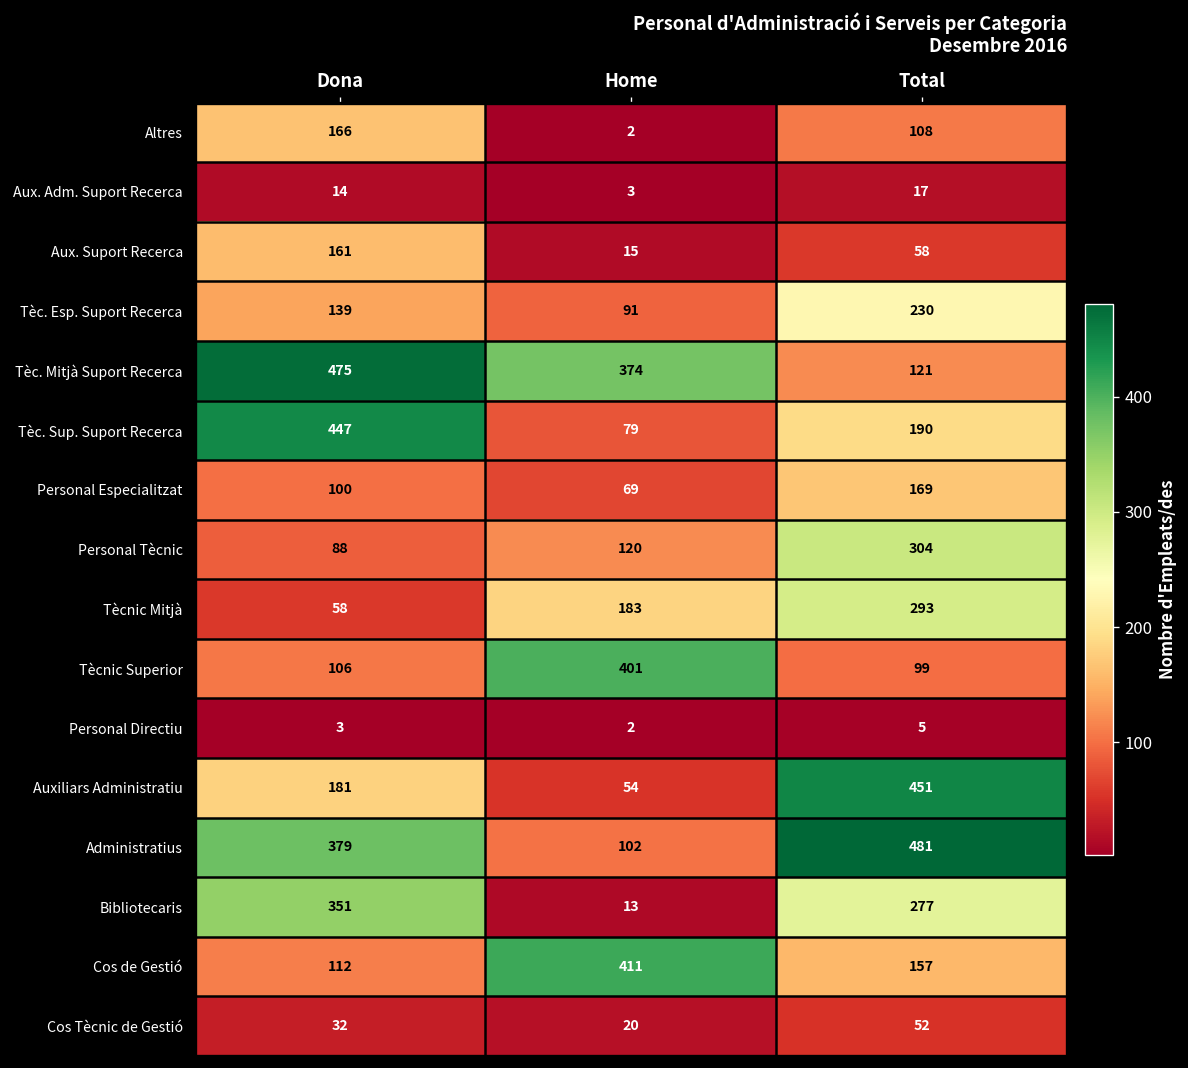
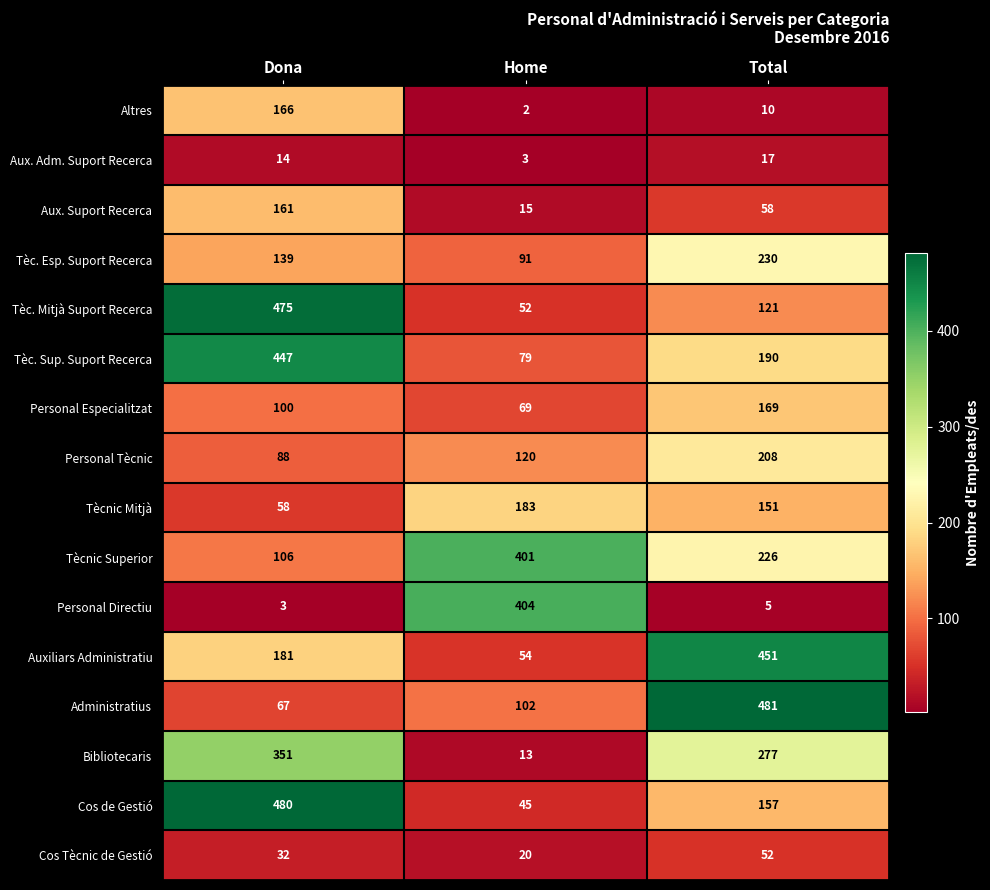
  {
    "Altres": {
      "Dona": 166,
      "Home": 2,
-     "Total": 108
+     "Total": 10
    },
    "Aux. Adm. Suport Recerca": {
      "Dona": 14,
      "Home": 3,
      "Total": 17
    },
    "Aux. Suport Recerca": {
      "Dona": 161,
      "Home": 15,
      "Total": 58
    },
    "Tèc. Esp. Suport Recerca": {
      "Dona": 139,
      "Home": 91,
      "Total": 230
    },
    "Tèc. Mitjà Suport Recerca": {
      "Dona": 475,
-     "Home": 374,
+     "Home": 52,
      "Total": 121
    },
    "Tèc. Sup. Suport Recerca": {
      "Dona": 447,
      "Home": 79,
      "Total": 190
    },
    "Personal Especialitzat": {
      "Dona": 100,
      "Home": 69,
      "Total": 169
    },
    "Personal Tècnic": {
      "Dona": 88,
      "Home": 120,
-     "Total": 304
+     "Total": 208
    },
    "Tècnic Mitjà": {
      "Dona": 58,
      "Home": 183,
-     "Total": 293
+     "Total": 151
    },
    "Tècnic Superior": {
      "Dona": 106,
      "Home": 401,
-     "Total": 99
+     "Total": 226
    },
    "Personal Directiu": {
      "Dona": 3,
-     "Home": 2,
+     "Home": 404,
      "Total": 5
    },
    "Auxiliars Administratiu": {
      "Dona": 181,
      "Home": 54,
      "Total": 451
    },
    "Administratius": {
-     "Dona": 379,
+     "Dona": 67,
      "Home": 102,
      "Total": 481
    },
    "Bibliotecaris": {
      "Dona": 351,
      "Home": 13,
      "Total": 277
    },
    "Cos de Gestió": {
-     "Dona": 112,
-     "Home": 411,
+     "Dona": 480,
+     "Home": 45,
      "Total": 157
    },
    "Cos Tècnic de Gestió": {
      "Dona": 32,
      "Home": 20,
      "Total": 52
    }
  }
